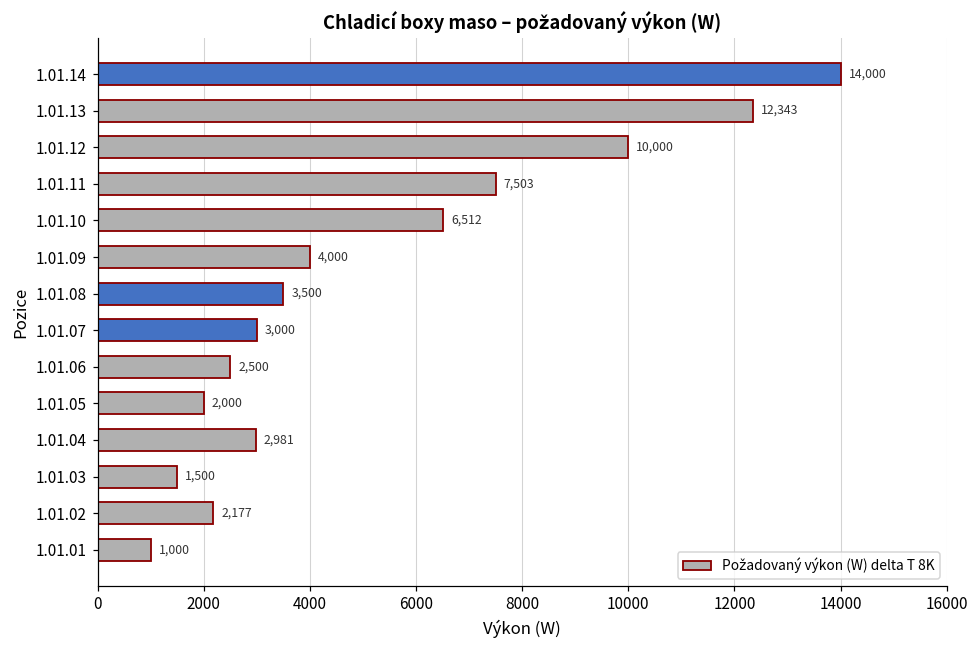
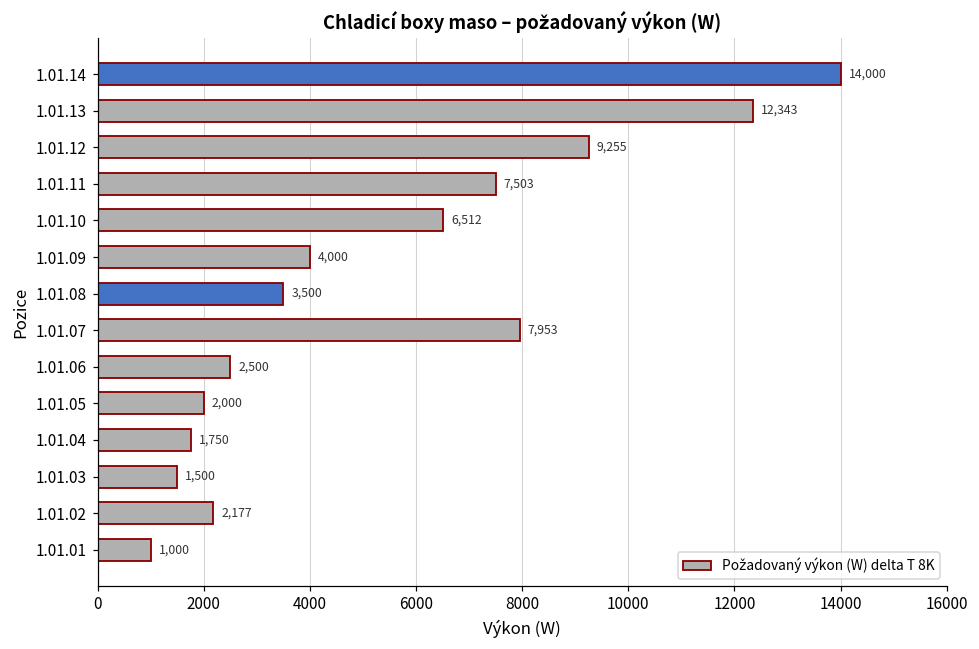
  {
    "1.01.14": "14,000",
    "1.01.13": "12,343",
-   "1.01.12": "10,000",
+   "1.01.12": "9,255",
    "1.01.11": "7,503",
    "1.01.10": "6,512",
    "1.01.09": "4,000",
    "1.01.08": "3,500",
-   "1.01.07": "3,000",
+   "1.01.07": "7,953",
    "1.01.06": "2,500",
    "1.01.05": "2,000",
-   "1.01.04": "2,981",
+   "1.01.04": "1,750",
    "1.01.03": "1,500",
    "1.01.02": "2,177",
    "1.01.01": "1,000"
  }
